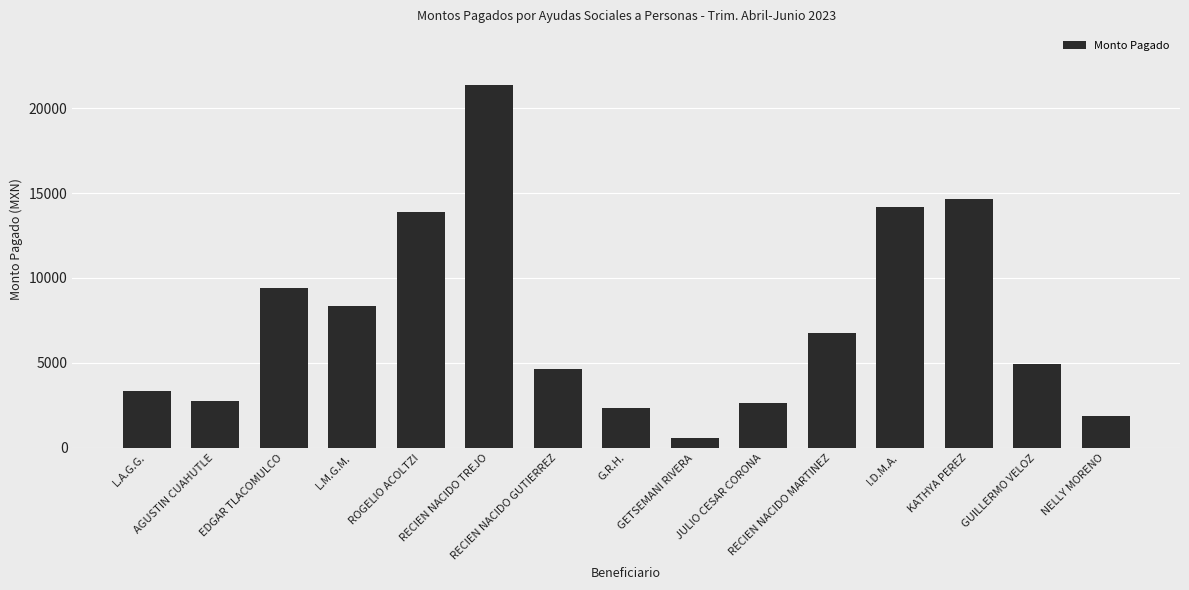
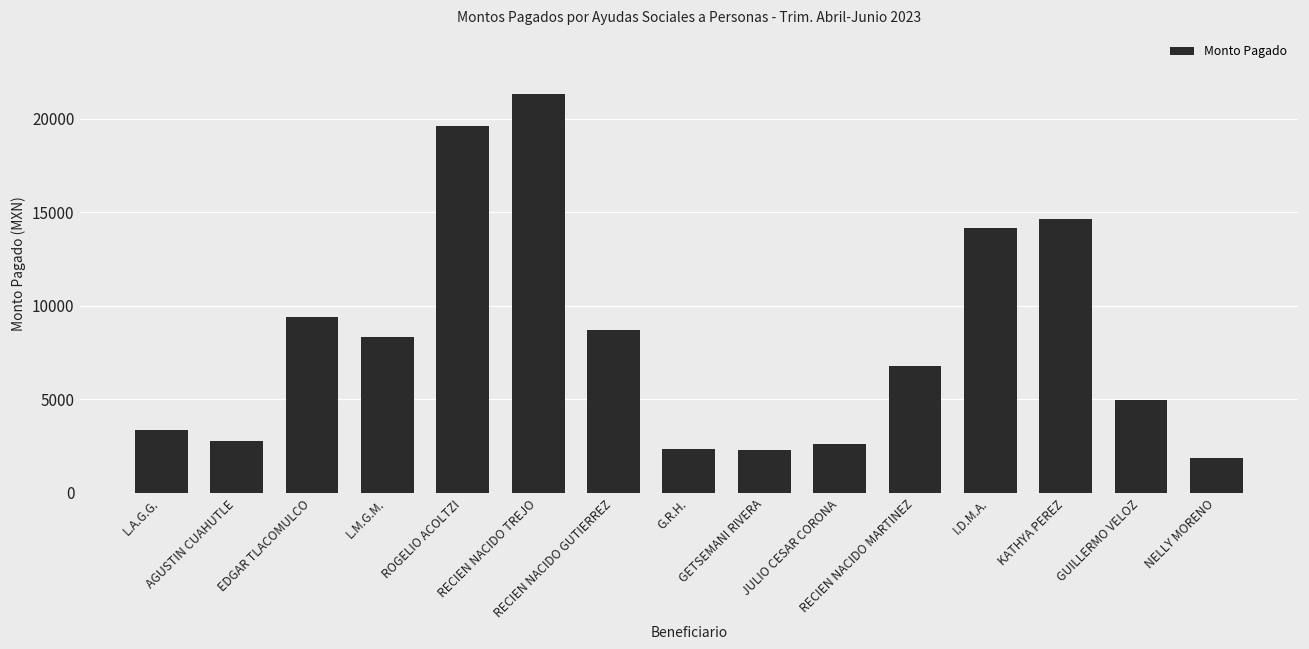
  {
    "L.A.G.G.": 3300,
    "AGUSTIN CUAHUTLE": 2800,
    "EDGAR TLACOMULCO": 9400,
    "L.M.G.M.": 8300,
-   "ROGELIO ACOLTZI": 13900,
+   "ROGELIO ACOLTZI": 19600,
    "RECIEN NACIDO TREJO": 21300,
-   "RECIEN NACIDO GUTIERREZ": 4700,
+   "RECIEN NACIDO GUTIERREZ": 8700,
    "G.R.H.": 2300,
-   "GETSEMANI RIVERA": 600,
+   "GETSEMANI RIVERA": 2300,
    "JULIO CESAR CORONA": 2600,
    "RECIEN NACIDO MARTINEZ": 6800,
    "I.D.M.A.": 14200,
    "KATHYA PEREZ": 14600,
    "GUILLERMO VELOZ": 5000,
    "NELLY MORENO": 1900
  }
